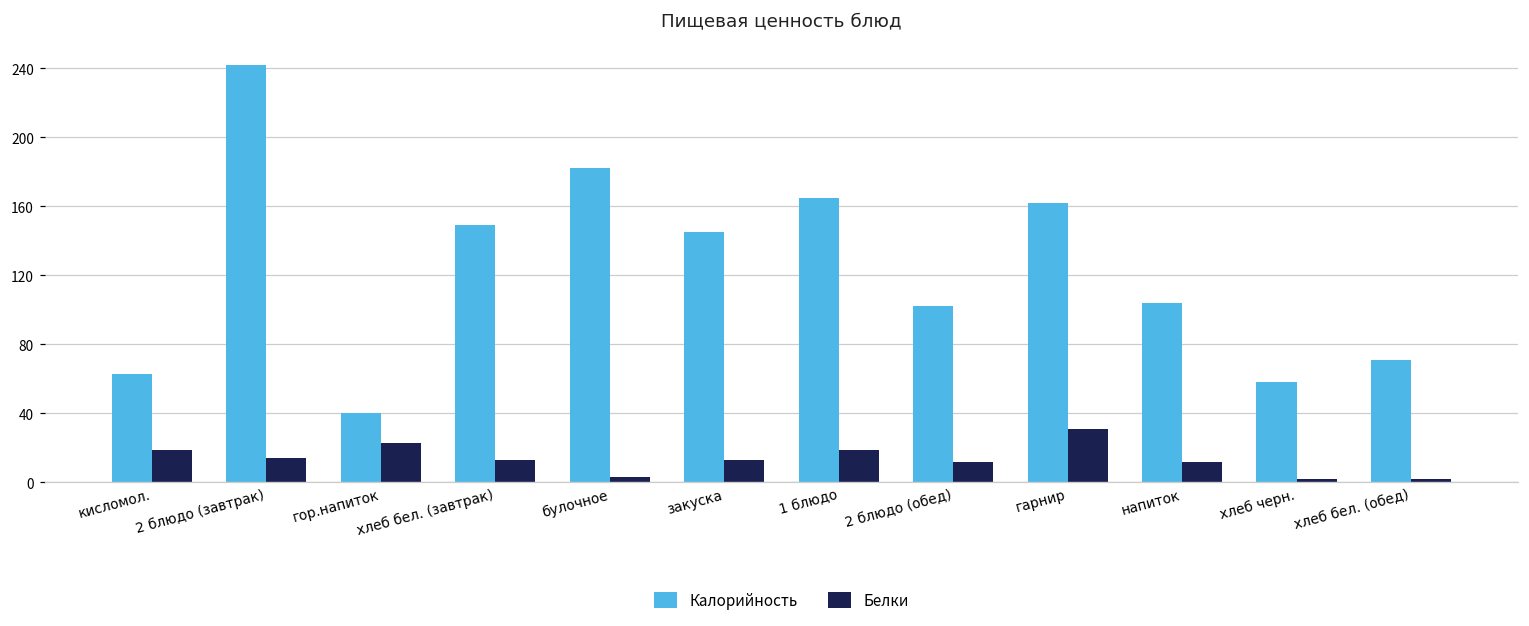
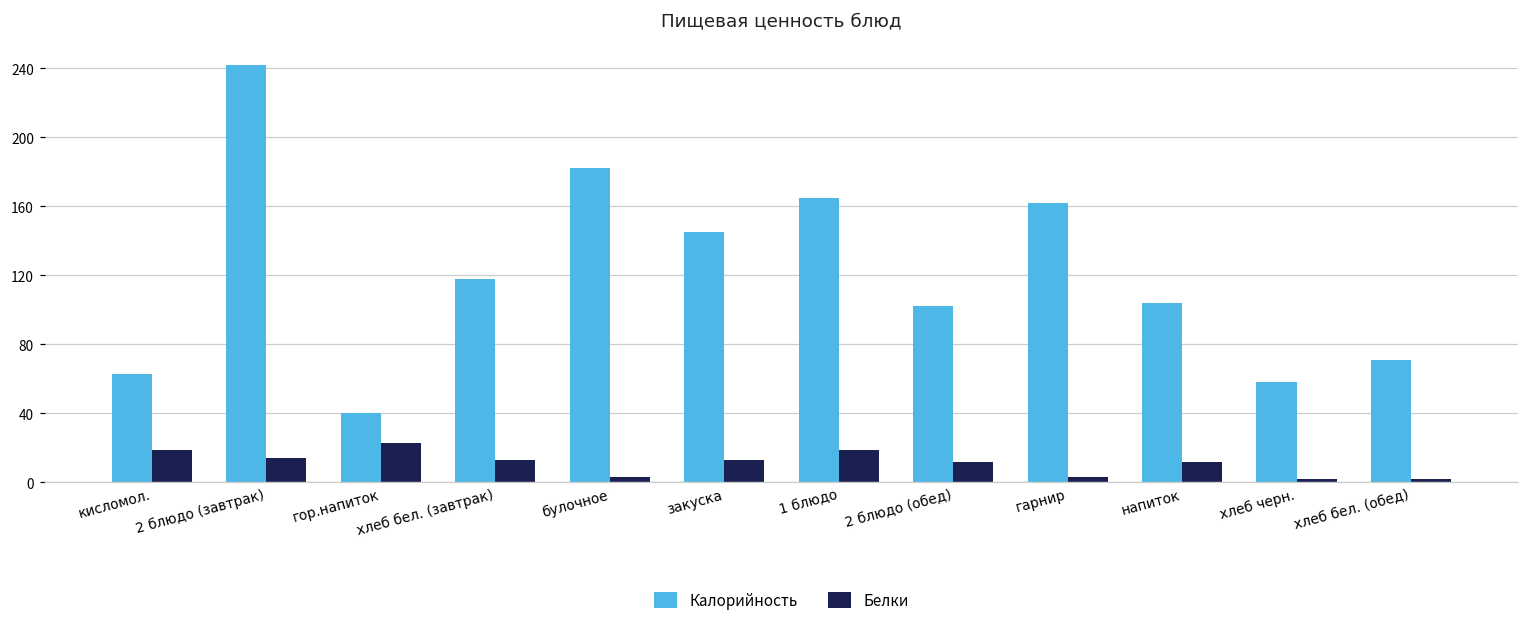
  {
    "Калорийность": {
      "кисломол.": 63,
      "2 блюдо (завтрак)": 242,
      "гор.напиток": 40,
-     "хлеб бел. (завтрак)": 149,
+     "хлеб бел. (завтрак)": 118,
      "булочное": 182,
      "закуска": 145,
      "1 блюдо": 165,
      "2 блюдо (обед)": 102,
      "гарнир": 162,
      "напиток": 104,
      "хлеб черн.": 58,
      "хлеб бел. (обед)": 71
    },
    "Белки": {
      "кисломол.": 19,
      "2 блюдо (завтрак)": 14,
      "гор.напиток": 23,
      "хлеб бел. (завтрак)": 13,
      "булочное": 3,
      "закуска": 13,
      "1 блюдо": 19,
      "2 блюдо (обед)": 12,
-     "гарнир": 31,
+     "гарнир": 3,
      "напиток": 12,
      "хлеб черн.": 2,
      "хлеб бел. (обед)": 2
    }
  }
